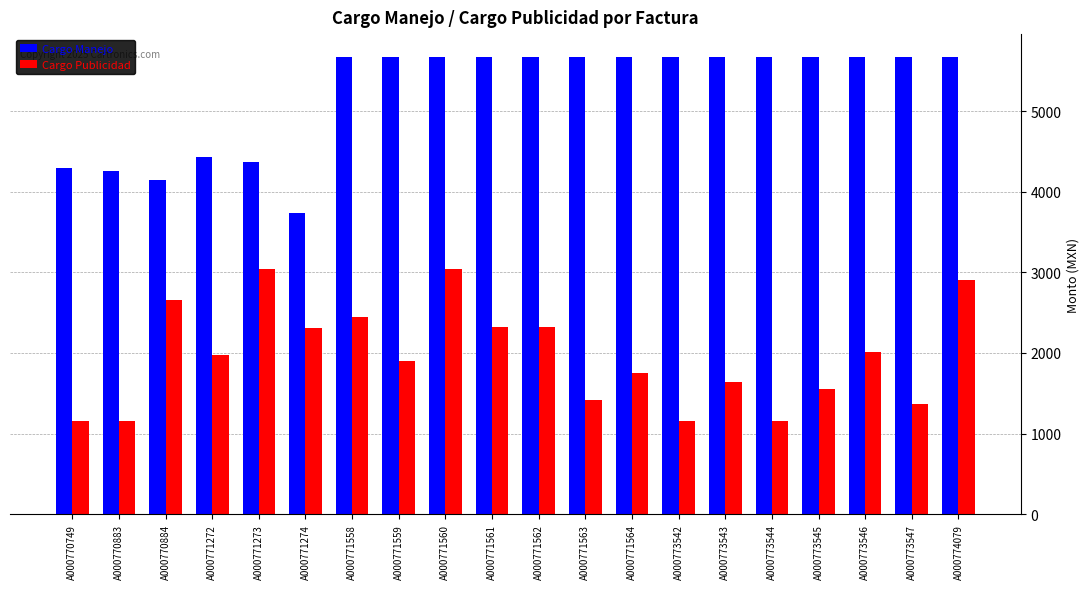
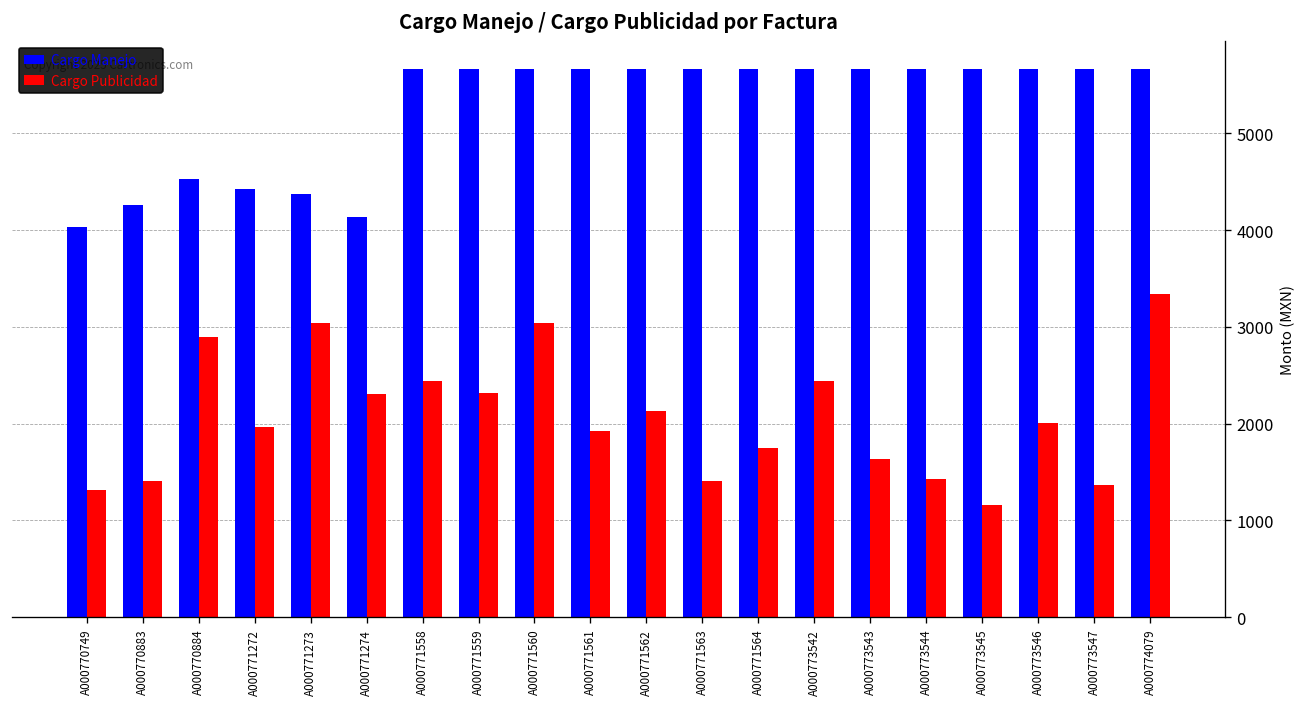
  {
    "Cargo Manejo": {
-     "A000770749": 4300,
+     "A000770749": 4000,
      "A000770883": 4300,
-     "A000770884": 4100,
+     "A000770884": 4500,
      "A000771272": 4400,
      "A000771273": 4400,
-     "A000771274": 3700,
+     "A000771274": 4100,
      "A000771558": 5700,
      "A000771559": 5700,
      "A000771560": 5700,
      "A000771561": 5700,
      "A000771562": 5700,
      "A000771563": 5700,
      "A000771564": 5700,
      "A000773542": 5700,
      "A000773543": 5700,
      "A000773544": 5700,
      "A000773545": 5700,
      "A000773546": 5700,
      "A000773547": 5700,
      "A000774079": 5700
    },
    "Cargo Publicidad": {
-     "A000770749": 1200,
-     "A000770883": 1200,
-     "A000770884": 2700,
+     "A000770749": 1300,
+     "A000770883": 1400,
+     "A000770884": 2900,
      "A000771272": 2000,
      "A000771273": 3000,
      "A000771274": 2300,
      "A000771558": 2400,
-     "A000771559": 1900,
+     "A000771559": 2300,
      "A000771560": 3000,
-     "A000771561": 2300,
-     "A000771562": 2300,
+     "A000771561": 1900,
+     "A000771562": 2100,
      "A000771563": 1400,
      "A000771564": 1700,
-     "A000773542": 1200,
+     "A000773542": 2400,
      "A000773543": 1600,
-     "A000773544": 1200,
-     "A000773545": 1500,
+     "A000773544": 1400,
+     "A000773545": 1200,
      "A000773546": 2000,
      "A000773547": 1400,
-     "A000774079": 2900
+     "A000774079": 3300
    }
  }
